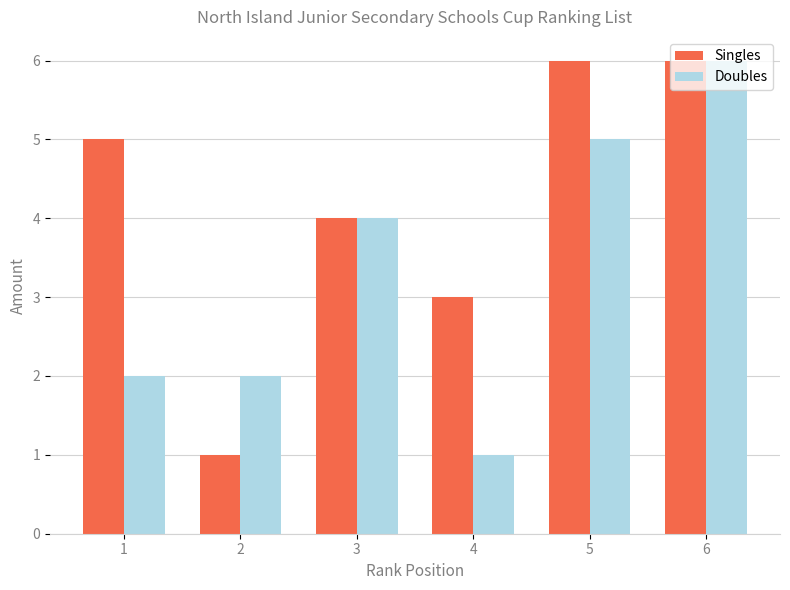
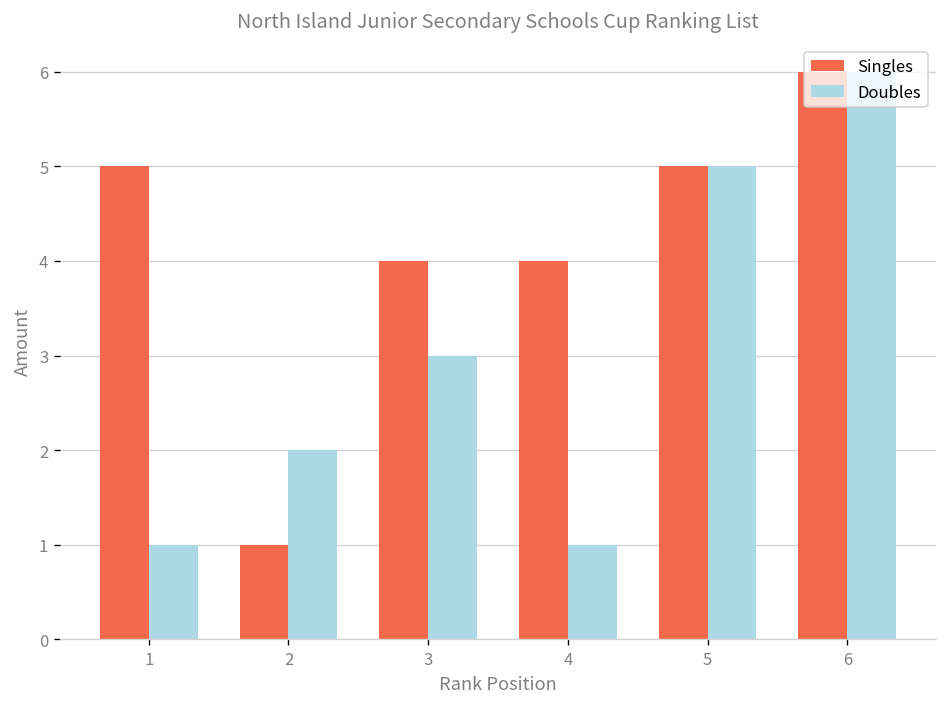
  {
    "Singles": {
      "1": 5,
      "2": 1,
      "3": 4,
-     "4": 3,
-     "5": 6
+     "4": 4,
+     "5": 5
    },
    "Doubles": {
-     "1": 2,
+     "1": 1,
      "2": 2,
-     "3": 4,
+     "3": 3,
      "4": 1,
      "5": 5
    }
  }
